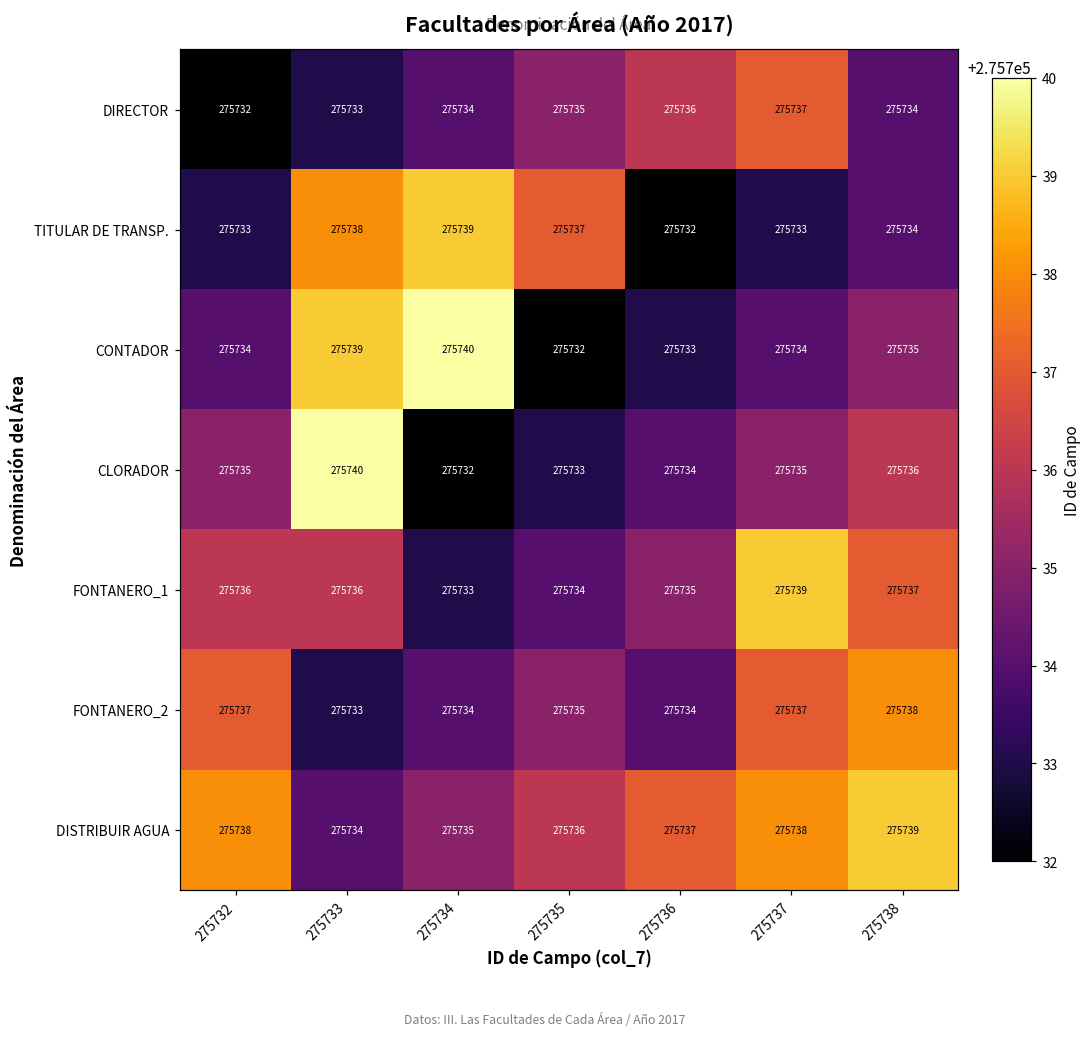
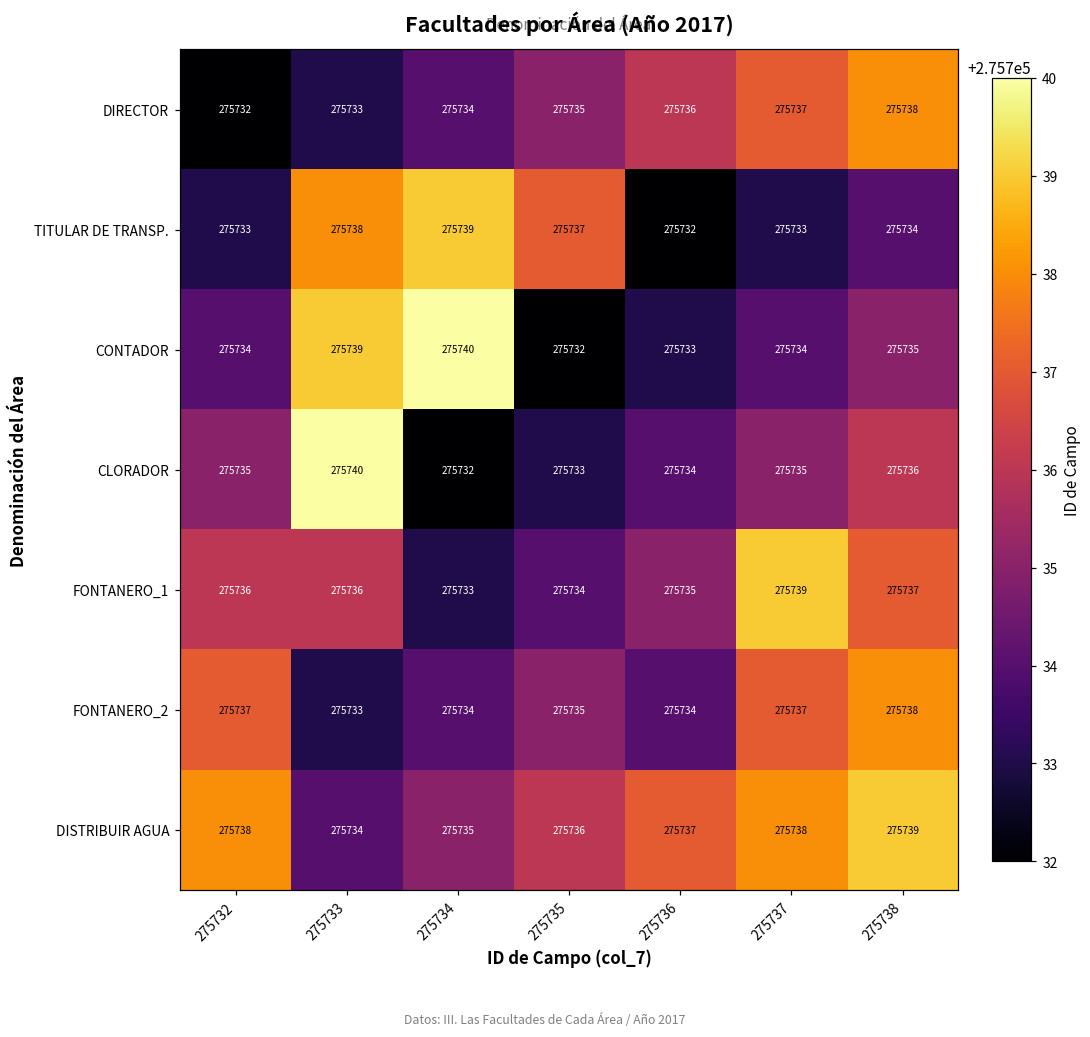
  {
    "DIRECTOR": {
      "275732": 275732,
      "275733": 275733,
      "275734": 275734,
      "275735": 275735,
      "275736": 275736,
      "275737": 275737,
-     "275738": 275734
+     "275738": 275738
    },
    "TITULAR DE TRANSP.": {
      "275732": 275733,
      "275733": 275738,
      "275734": 275739,
      "275735": 275737,
      "275736": 275732,
      "275737": 275733,
      "275738": 275734
    },
    "CONTADOR": {
      "275732": 275734,
      "275733": 275739,
      "275734": 275740,
      "275735": 275732,
      "275736": 275733,
      "275737": 275734,
      "275738": 275735
    },
    "CLORADOR": {
      "275732": 275735,
      "275733": 275740,
      "275734": 275732,
      "275735": 275733,
      "275736": 275734,
      "275737": 275735,
      "275738": 275736
    },
    "FONTANERO_1": {
      "275732": 275736,
      "275733": 275736,
      "275734": 275733,
      "275735": 275734,
      "275736": 275735,
      "275737": 275739,
      "275738": 275737
    },
    "FONTANERO_2": {
      "275732": 275737,
      "275733": 275733,
      "275734": 275734,
      "275735": 275735,
      "275736": 275734,
      "275737": 275737,
      "275738": 275738
    },
    "DISTRIBUIR AGUA": {
      "275732": 275738,
      "275733": 275734,
      "275734": 275735,
      "275735": 275736,
      "275736": 275737,
      "275737": 275738,
      "275738": 275739
    }
  }
